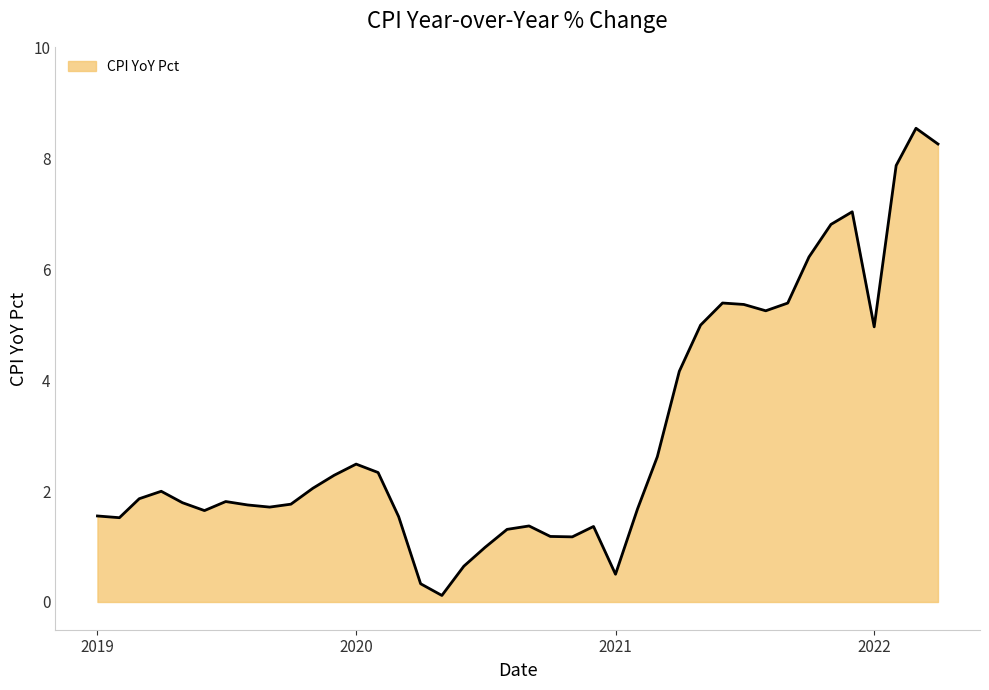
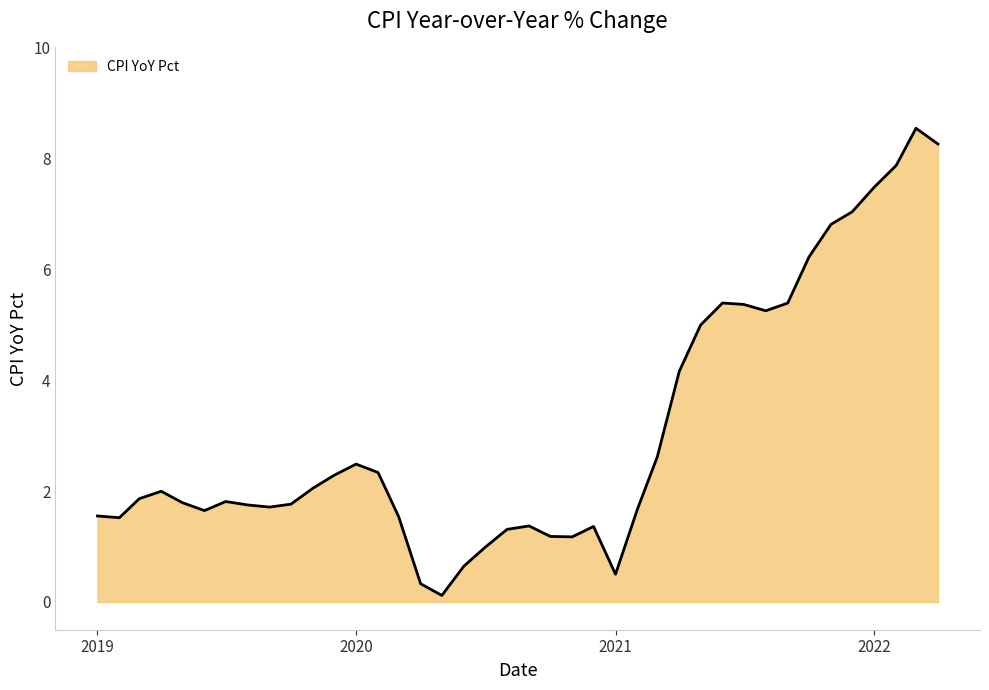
  {
    "2019": 1.6,
    "2020": 2.5,
    "2021": 0.5,
-   "2022": 5.0
+   "2022": 7.5
  }
